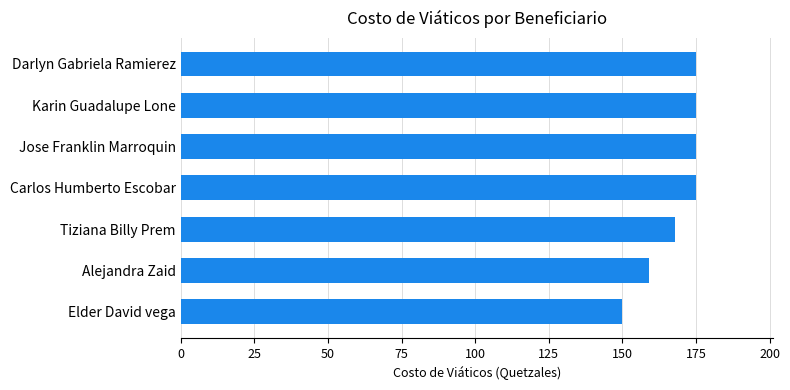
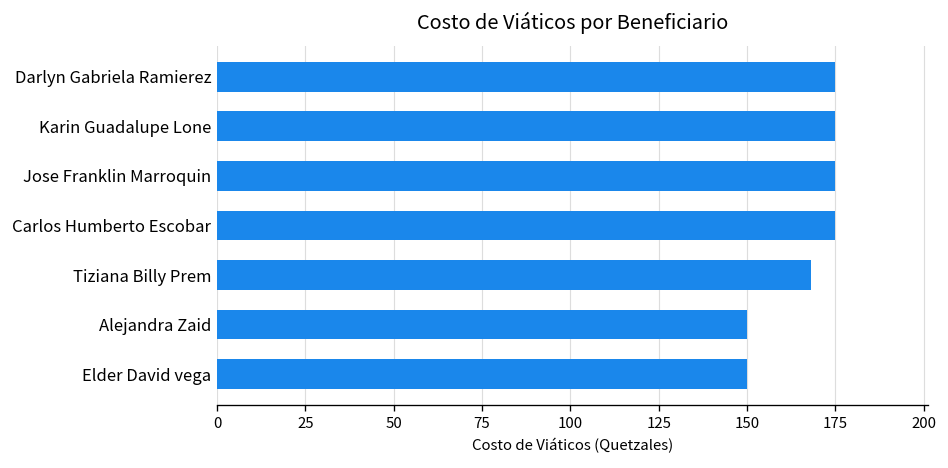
  {
    "Darlyn Gabriela Ramierez": 175,
    "Karin Guadalupe Lone": 175,
    "Jose Franklin Marroquin": 175,
    "Carlos Humberto Escobar": 175,
    "Tiziana Billy Prem": 168,
-   "Alejandra Zaid": 159,
+   "Alejandra Zaid": 150,
    "Elder David vega": 150
  }
